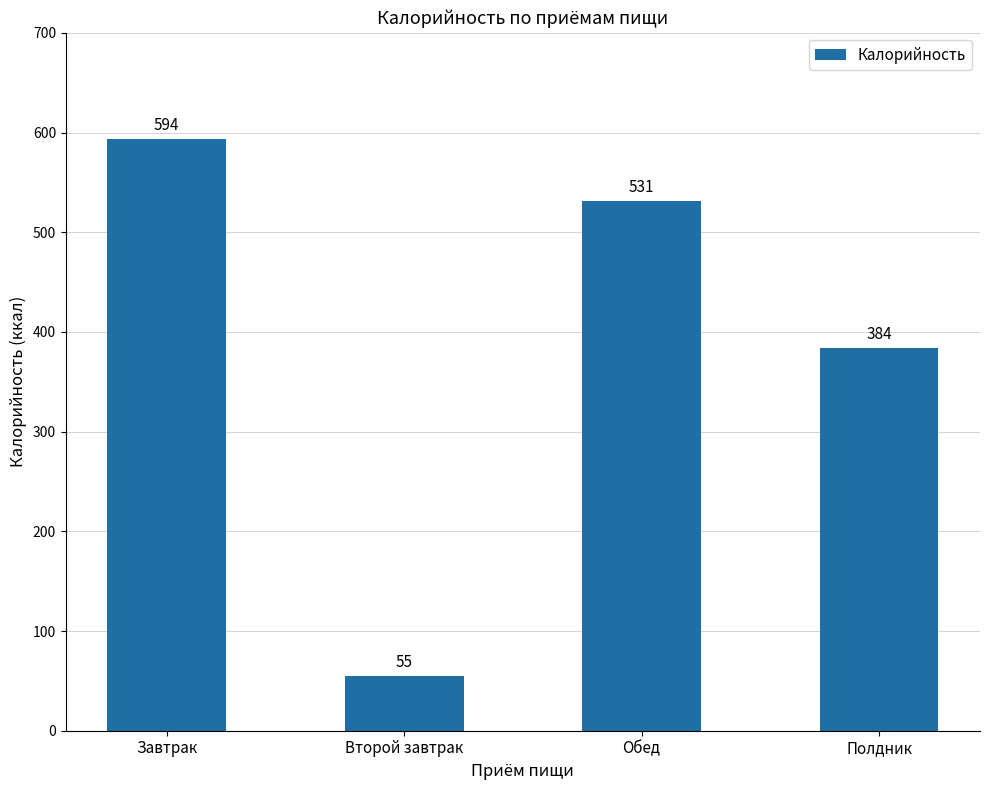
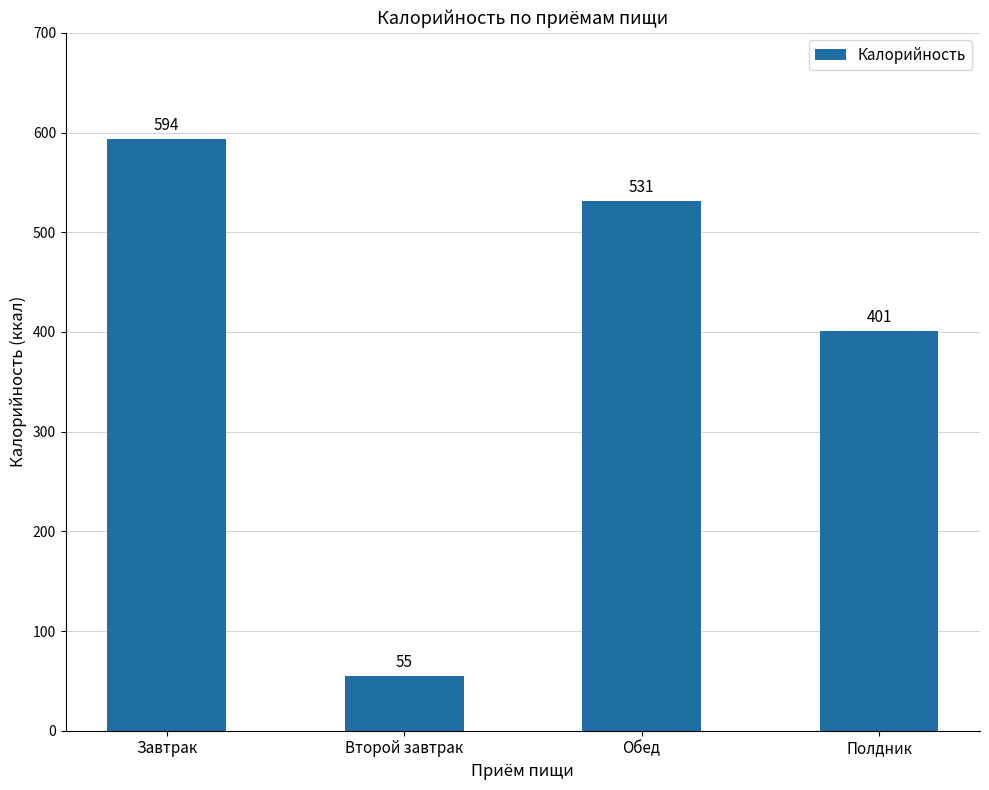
  {
    "Завтрак": 594,
    "Второй завтрак": 55,
    "Обед": 531,
-   "Полдник": 384
+   "Полдник": 401
  }
